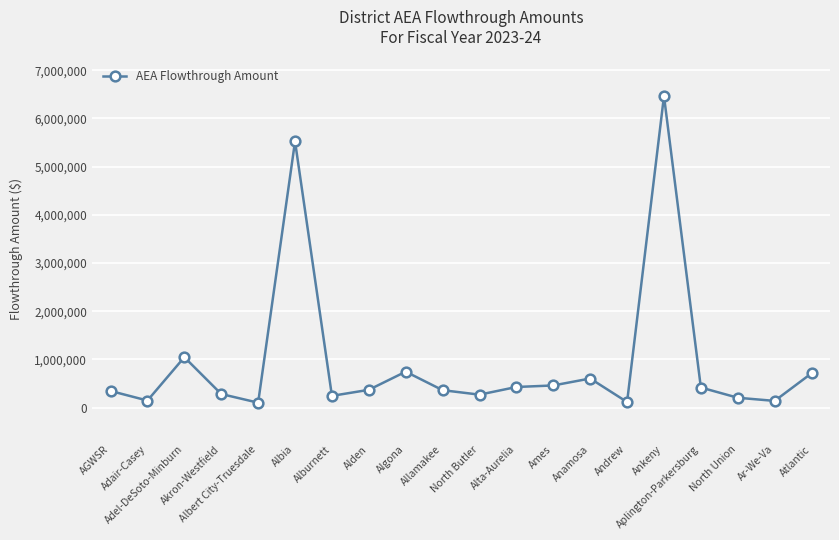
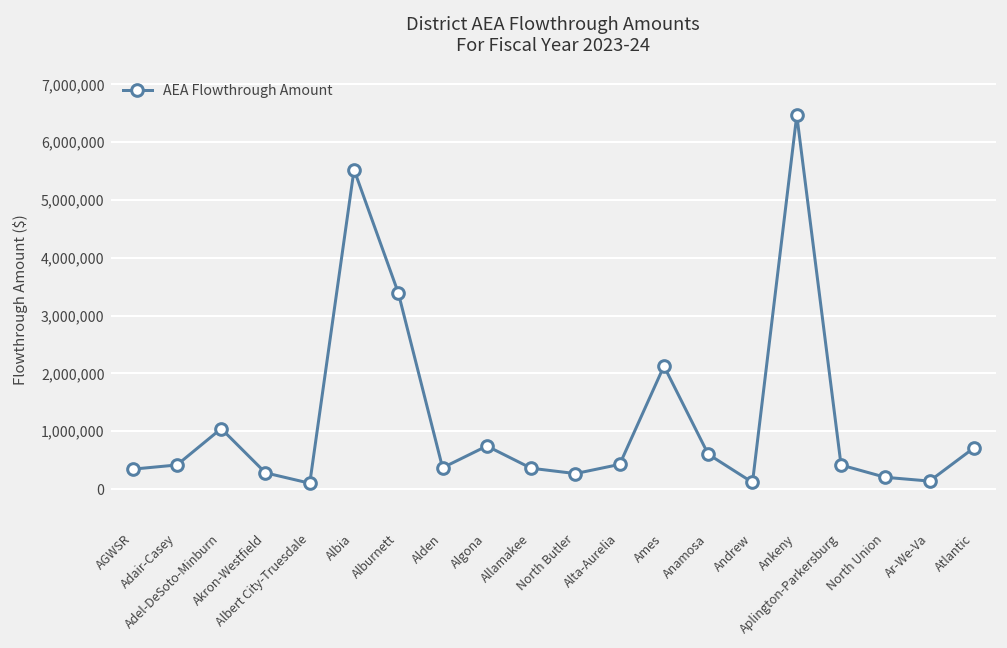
  {
    "AGWSR": "300,000",
-   "Adair-Casey": "100,000",
+   "Adair-Casey": "400,000",
    "Adel-DeSoto-Minburn": "1,000,000",
    "Akron-Westfield": "300,000",
    "Albert City-Truesdale": "100,000",
    "Albia": "5,500,000",
-   "Alburnett": "200,000",
+   "Alburnett": "3,400,000",
    "Alden": "400,000",
    "Algona": "700,000",
    "Allamakee": "400,000",
    "North Butler": "300,000",
    "Alta-Aurelia": "400,000",
-   "Ames": "500,000",
+   "Ames": "2,100,000",
    "Anamosa": "600,000",
    "Andrew": "100,000",
    "Ankeny": "6,500,000",
    "Aplington-Parkersburg": "400,000",
    "North Union": "200,000",
    "Ar-We-Va": "100,000",
    "Atlantic": "700,000"
  }
